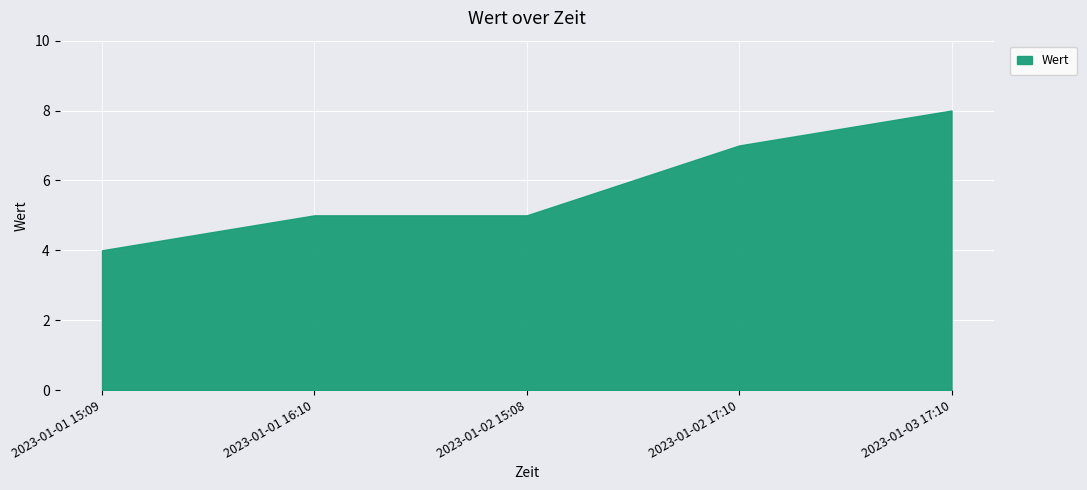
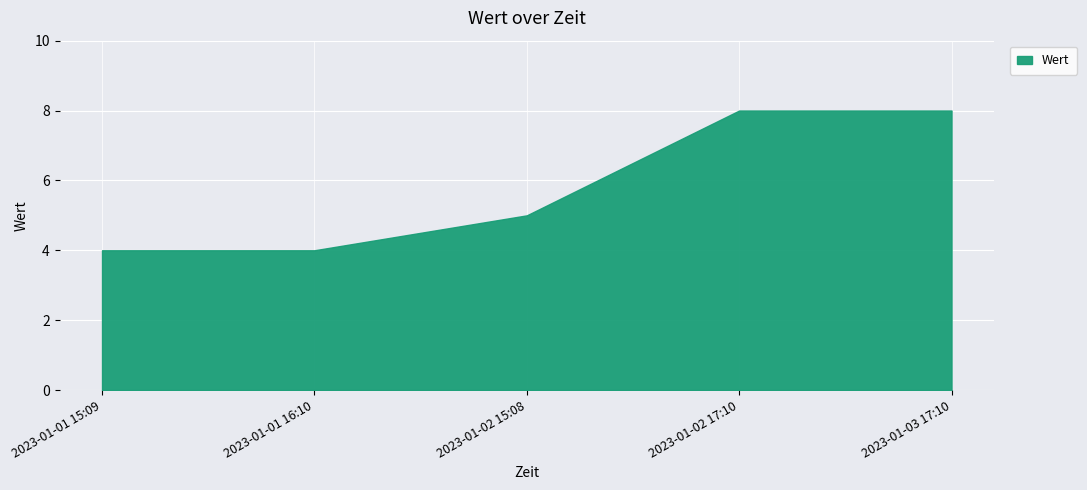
  {
    "2023-01-01 15:09": 4,
-   "2023-01-01 16:10": 5,
+   "2023-01-01 16:10": 4,
    "2023-01-02 15:08": 5,
-   "2023-01-02 17:10": 7,
+   "2023-01-02 17:10": 8,
    "2023-01-03 17:10": 8
  }
